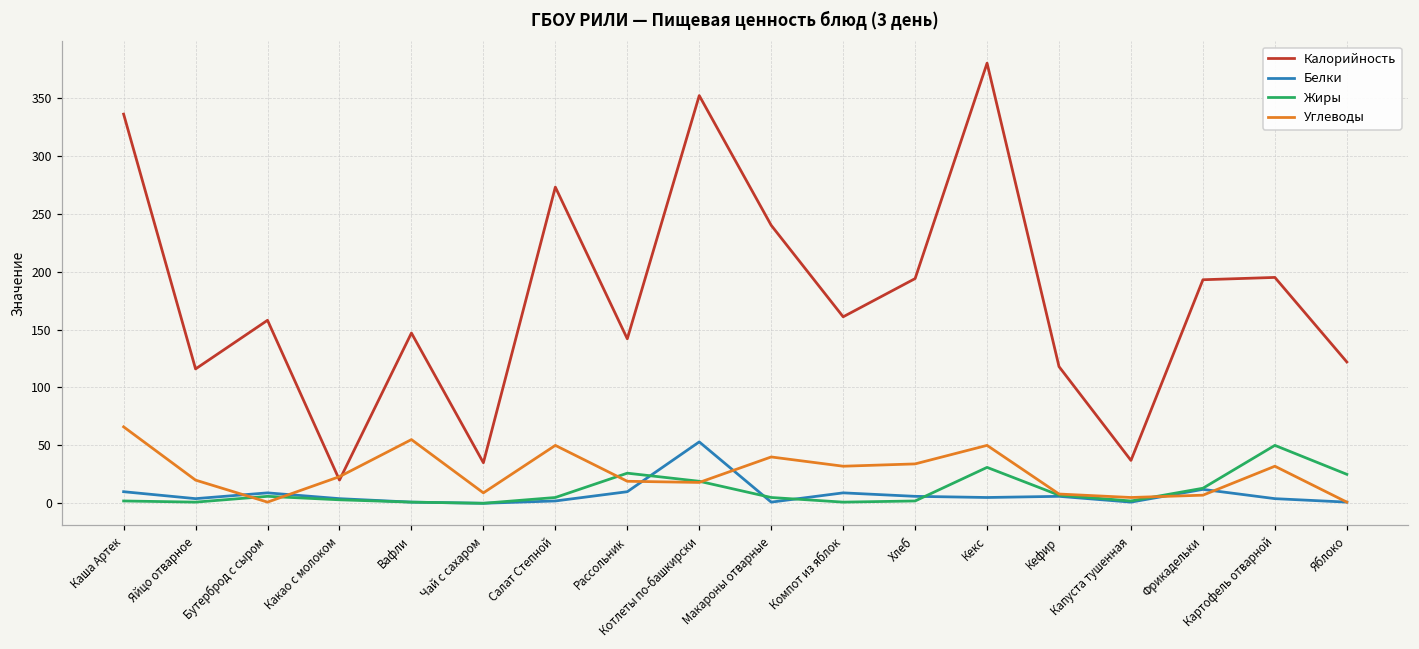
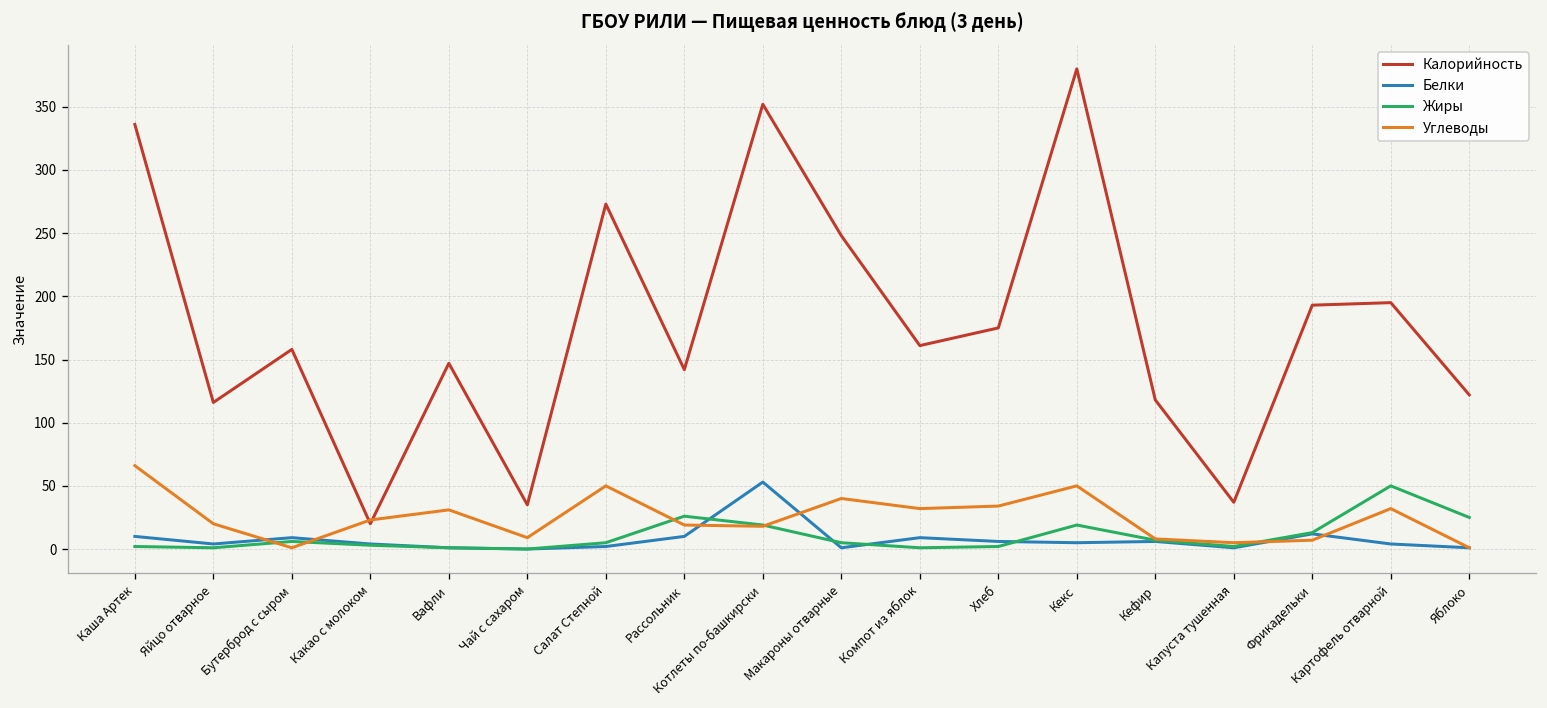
  {
    "Калорийность": {
      "Каша Артек": 336,
      "Яйцо отварное": 116,
      "Бутерброд с сыром": 158,
      "Какао с молоком": 20,
      "Вафли": 147,
      "Чай с сахаром": 35,
      "Салат Степной": 273,
      "Рассольник": 142,
      "Котлеты по-башкирски": 352,
-     "Макароны отварные": 240,
+     "Макароны отварные": 248,
      "Компот из яблок": 161,
-     "Хлеб": 194,
+     "Хлеб": 175,
      "Кекс": 380,
      "Кефир": 118,
      "Капуста тушенная": 37,
      "Фрикадельки": 193,
      "Картофель отварной": 195,
      "Яблоко": 122
    },
    "Белки": {
      "Каша Артек": 10,
      "Яйцо отварное": 4,
      "Бутерброд с сыром": 9,
      "Салат Степной": 2,
      "Рассольник": 10,
      "Котлеты по-башкирски": 53,
      "Макароны отварные": 1,
      "Компот из яблок": 9,
      "Хлеб": 6,
      "Кекс": 5,
      "Картофель отварной": 4
    },
    "Жиры": {
      "Каша Артек": 2,
      "Яйцо отварное": 1,
      "Бутерброд с сыром": 6,
      "Салат Степной": 5,
      "Рассольник": 26,
      "Макароны отварные": 5,
      "Компот из яблок": 1,
      "Хлеб": 2,
-     "Кекс": 31,
+     "Кекс": 19,
      "Картофель отварной": 50,
      "Яблоко": 25
    },
    "Углеводы": {
      "Каша Артек": 66,
      "Яйцо отварное": 20,
      "Бутерброд с сыром": 1,
      "Какао с молоком": 23,
-     "Вафли": 55,
+     "Вафли": 31,
      "Чай с сахаром": 9,
      "Салат Степной": 50,
      "Рассольник": 19,
      "Макароны отварные": 40,
      "Компот из яблок": 32,
      "Хлеб": 34,
      "Кекс": 50,
      "Капуста тушенная": 5,
      "Фрикадельки": 7,
      "Картофель отварной": 32
    }
  }
